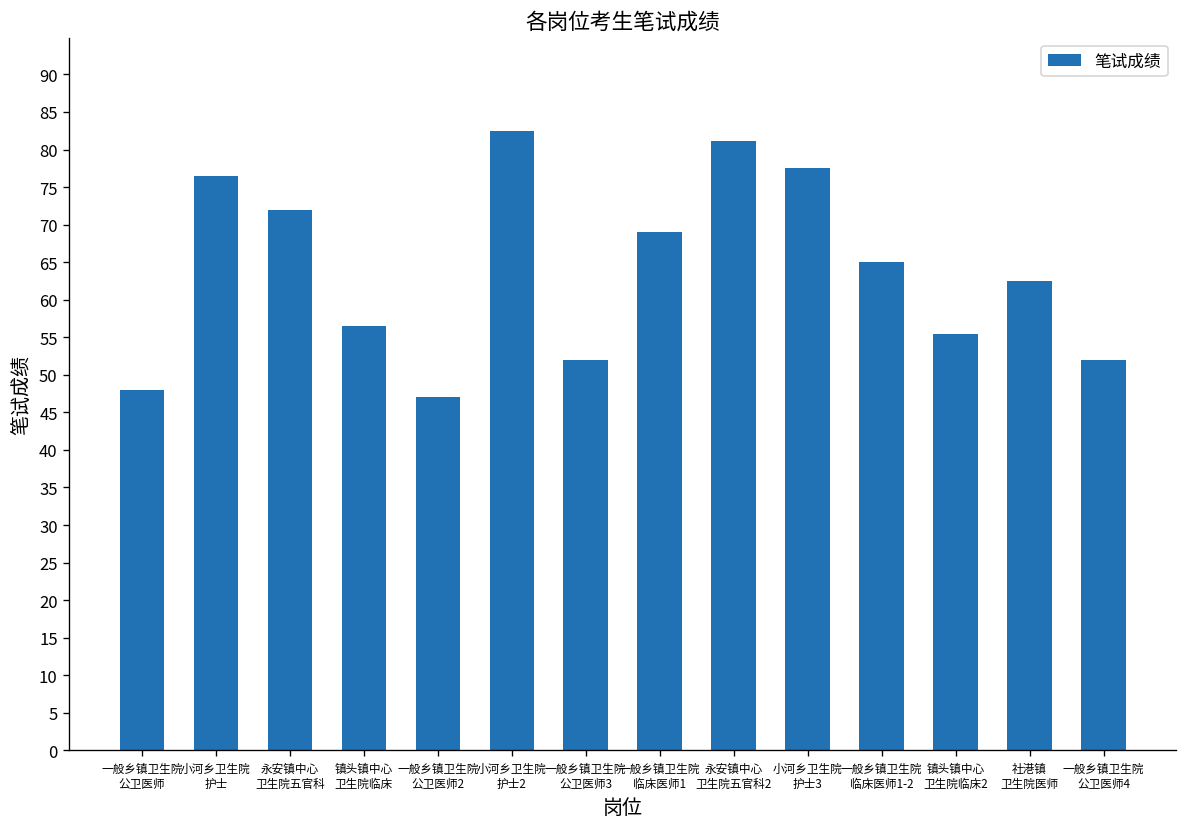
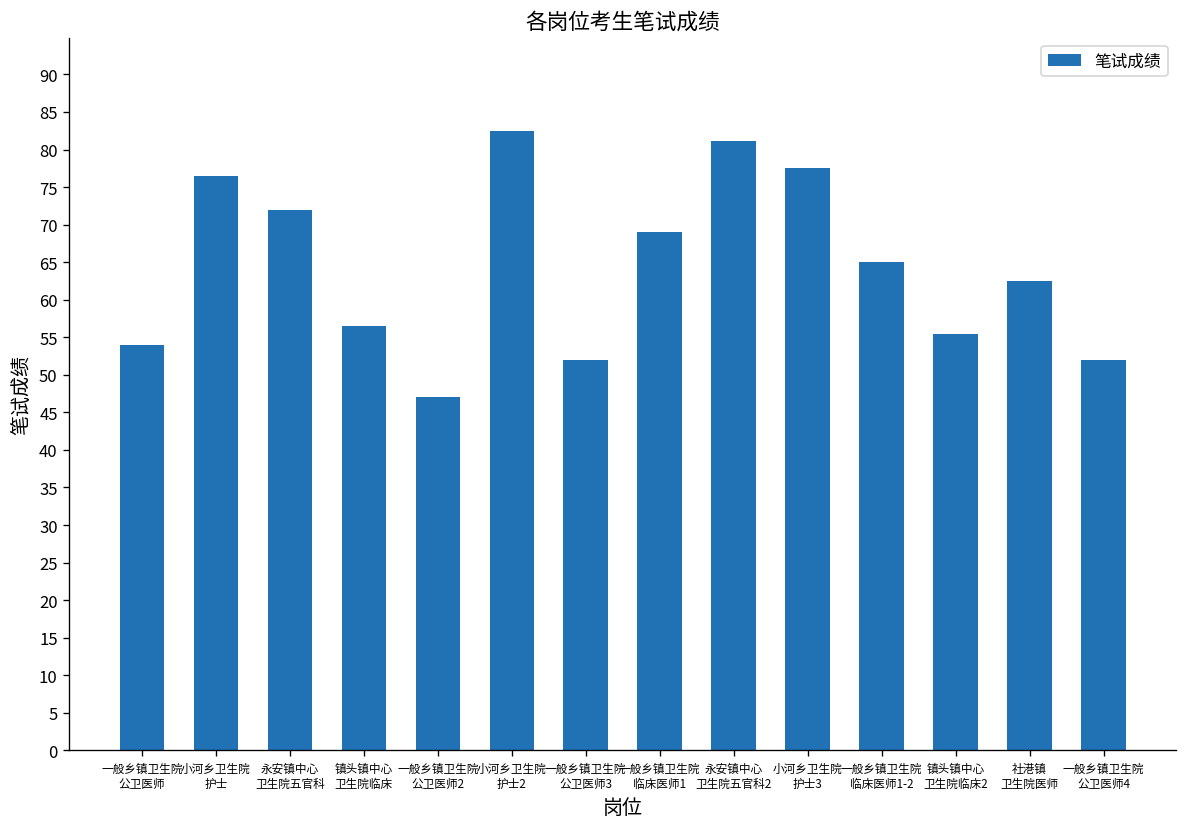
  {
-   "一般乡镇卫生院 公卫医师": 48,
+   "一般乡镇卫生院 公卫医师": 54,
    "小河乡卫生院 护士": 77,
    "永安镇中心 卫生院五官科": 72,
    "镇头镇中心 卫生院临床": 57,
    "一般乡镇卫生院 公卫医师2": 47,
    "小河乡卫生院 护士2": 83,
    "一般乡镇卫生院 公卫医师3": 52,
    "一般乡镇卫生院 临床医师1": 69,
    "永安镇中心 卫生院五官科2": 81,
    "小河乡卫生院 护士3": 78,
    "一般乡镇卫生院 临床医师1-2": 65,
    "镇头镇中心 卫生院临床2": 56,
    "社港镇 卫生院医师": 63,
    "一般乡镇卫生院 公卫医师4": 52
  }
